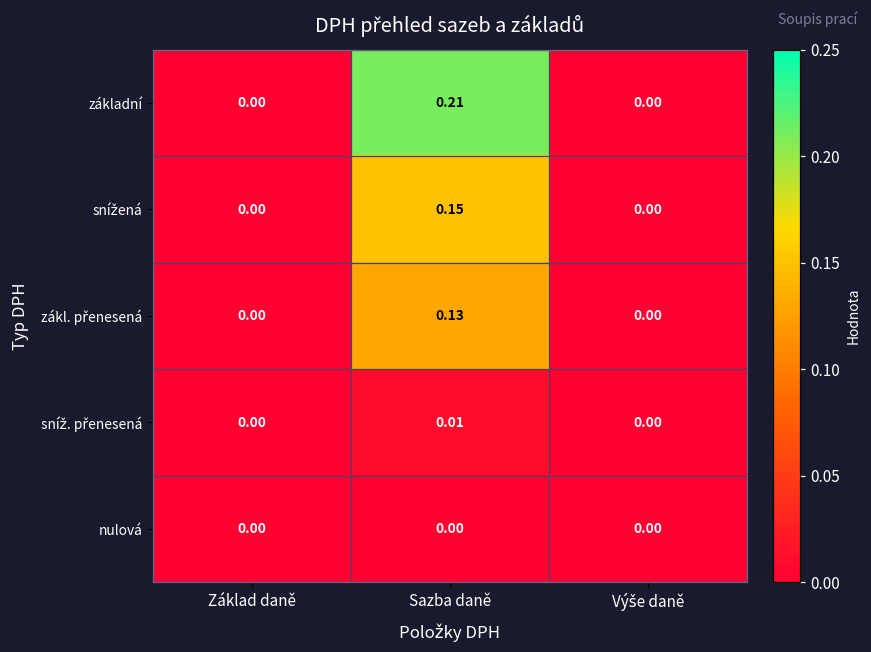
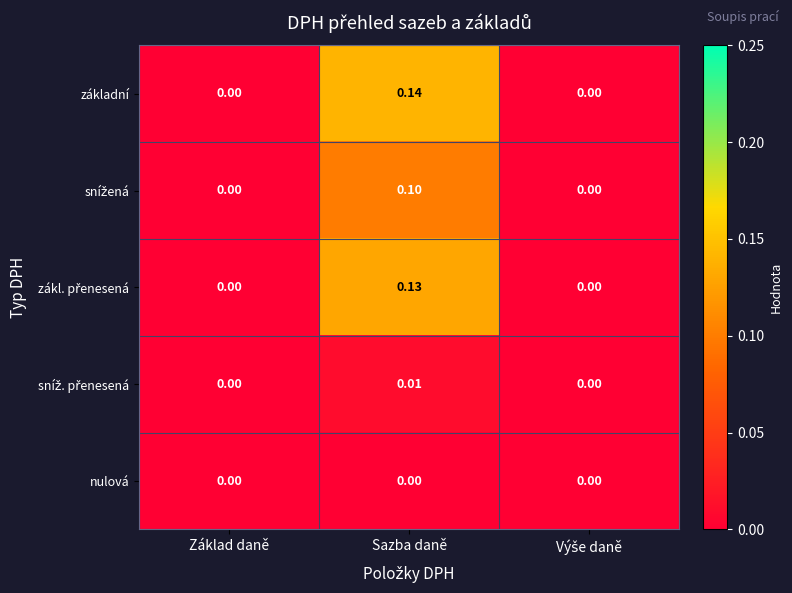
  {
    "základní": {
      "Základ daně": 0.00,
-     "Sazba daně": 0.21,
+     "Sazba daně": 0.14,
      "Výše daně": 0.00
    },
    "snížená": {
      "Základ daně": 0.00,
-     "Sazba daně": 0.15,
+     "Sazba daně": 0.10,
      "Výše daně": 0.00
    },
    "zákl. přenesená": {
      "Základ daně": 0.00,
      "Sazba daně": 0.13,
      "Výše daně": 0.00
    },
    "sníž. přenesená": {
      "Základ daně": 0.00,
      "Sazba daně": 0.01,
      "Výše daně": 0.00
    },
    "nulová": {
      "Základ daně": 0.00,
      "Sazba daně": 0.00,
      "Výše daně": 0.00
    }
  }
